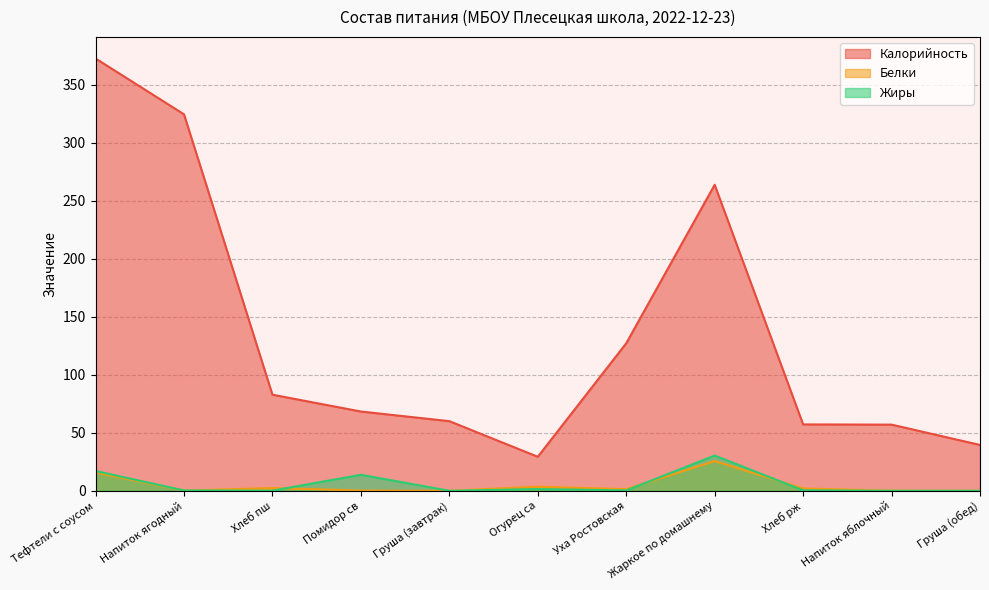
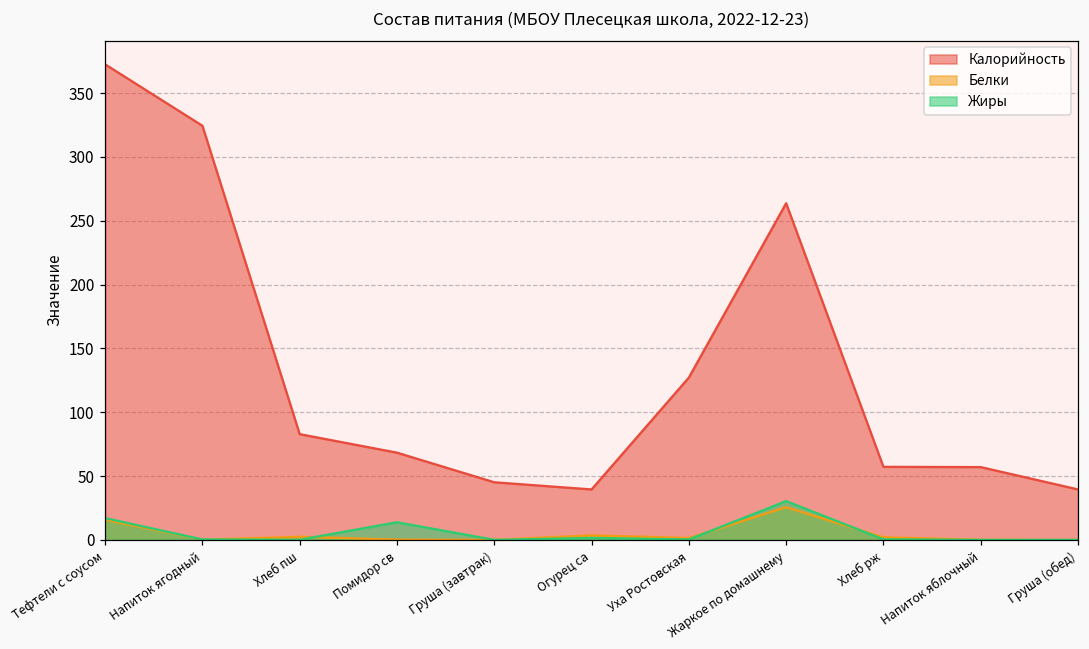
  {
    "Калорийность": {
      "Тефтели с соусом": 373,
      "Напиток ягодный": 324,
      "Хлеб пш": 83,
      "Помидор св": 68,
-     "Груша (завтрак)": 60,
-     "Огурец са": 29,
+     "Груша (завтрак)": 45,
+     "Огурец са": 40,
      "Уха Ростовская": 127,
      "Жаркое по домашнему": 264,
      "Хлеб рж": 57,
      "Напиток яблочный": 57,
      "Груша (обед)": 40
    },
    "Белки": {
      "Хлеб пш": 2,
      "Помидор св": 0,
      "Жаркое по домашнему": 26
    },
    "Жиры": {
      "Хлеб пш": 0,
      "Помидор св": 14,
      "Жаркое по домашнему": 30
    }
  }
